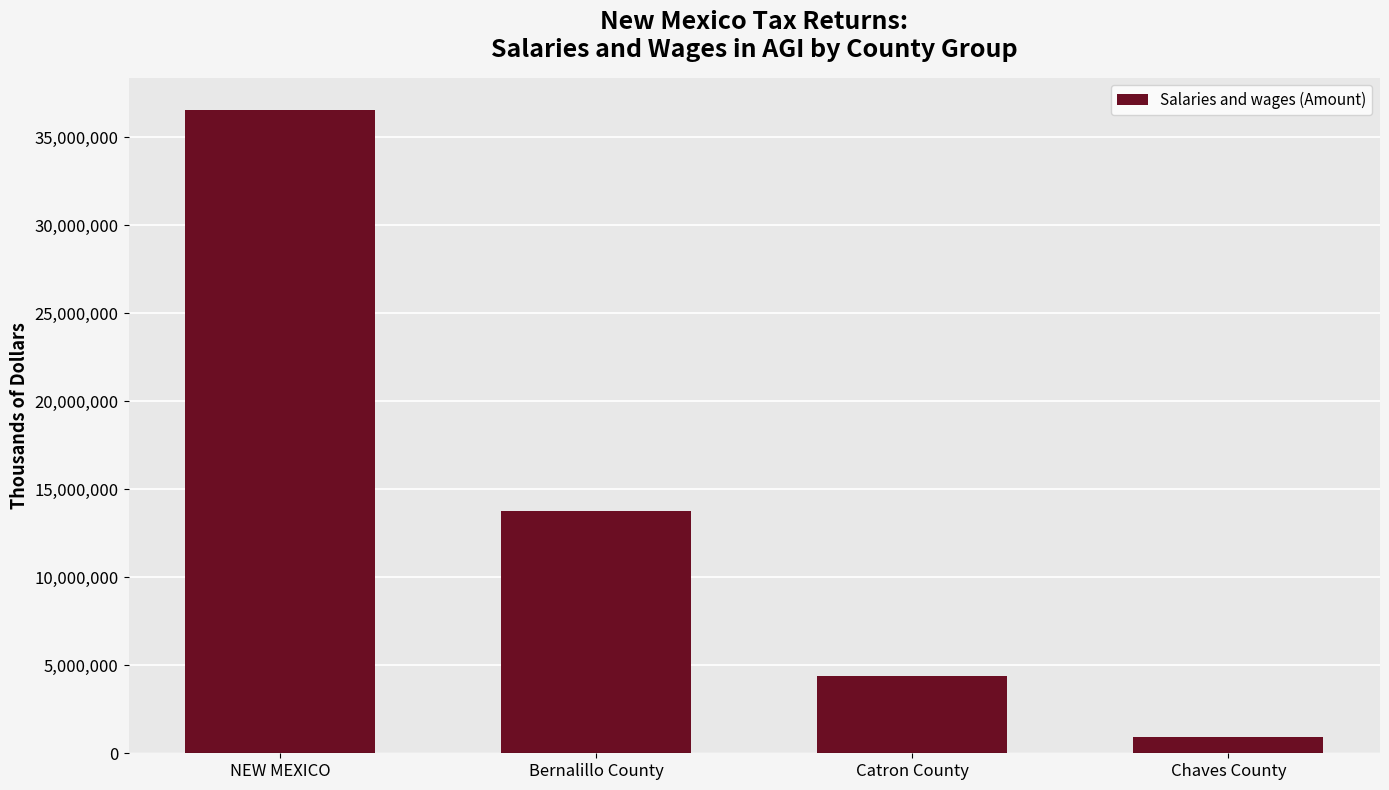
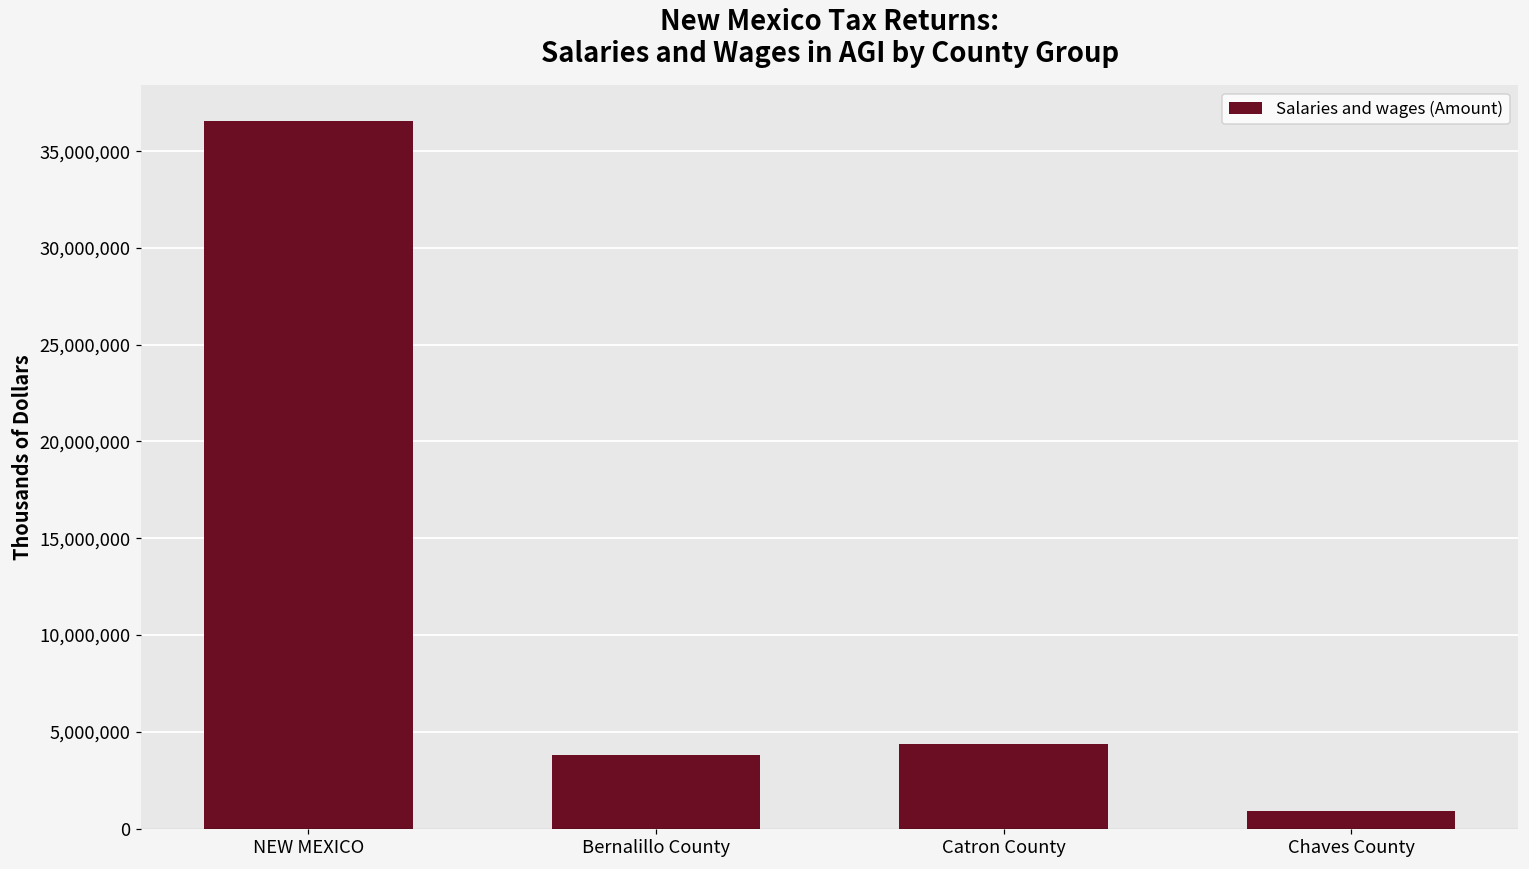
  {
    "NEW MEXICO": "36,600,000",
-   "Bernalillo County": "13,800,000",
+   "Bernalillo County": "3,800,000",
    "Catron County": "4,400,000",
    "Chaves County": "900,000"
  }
